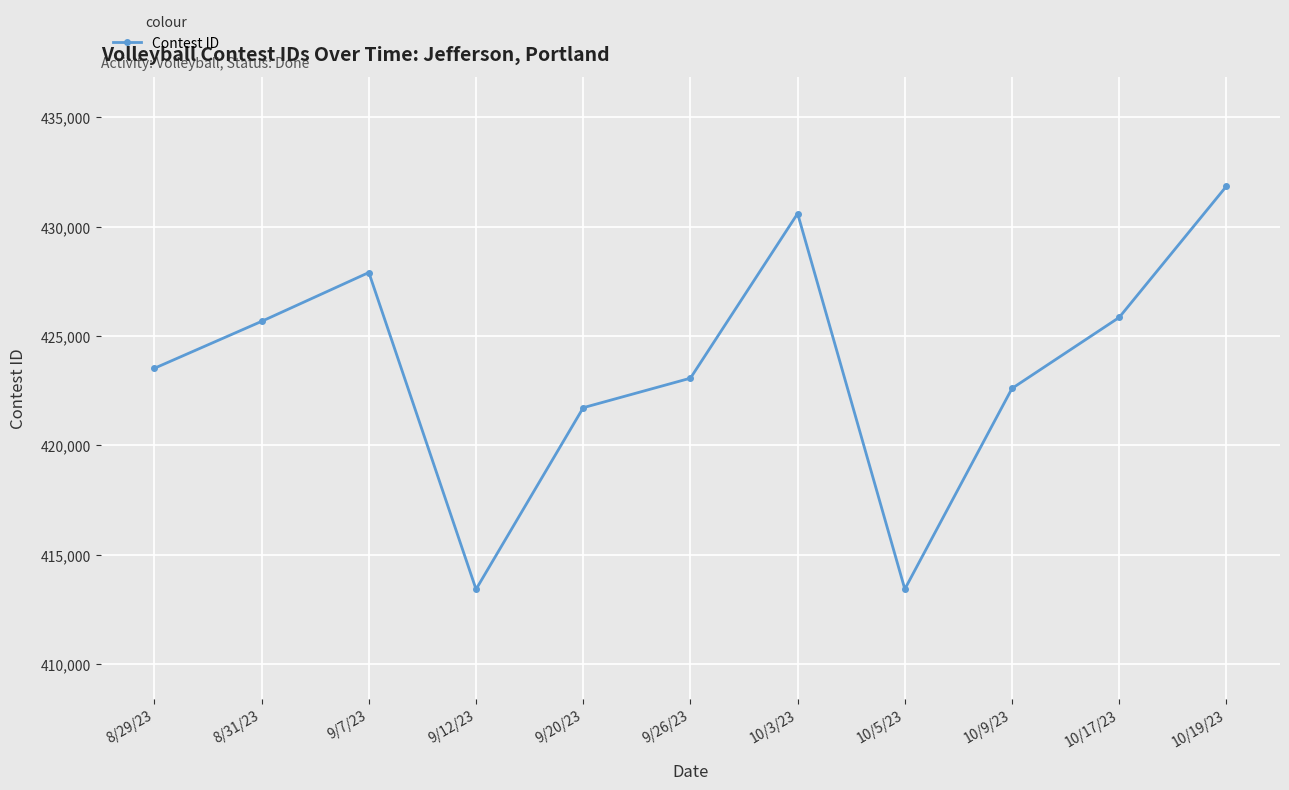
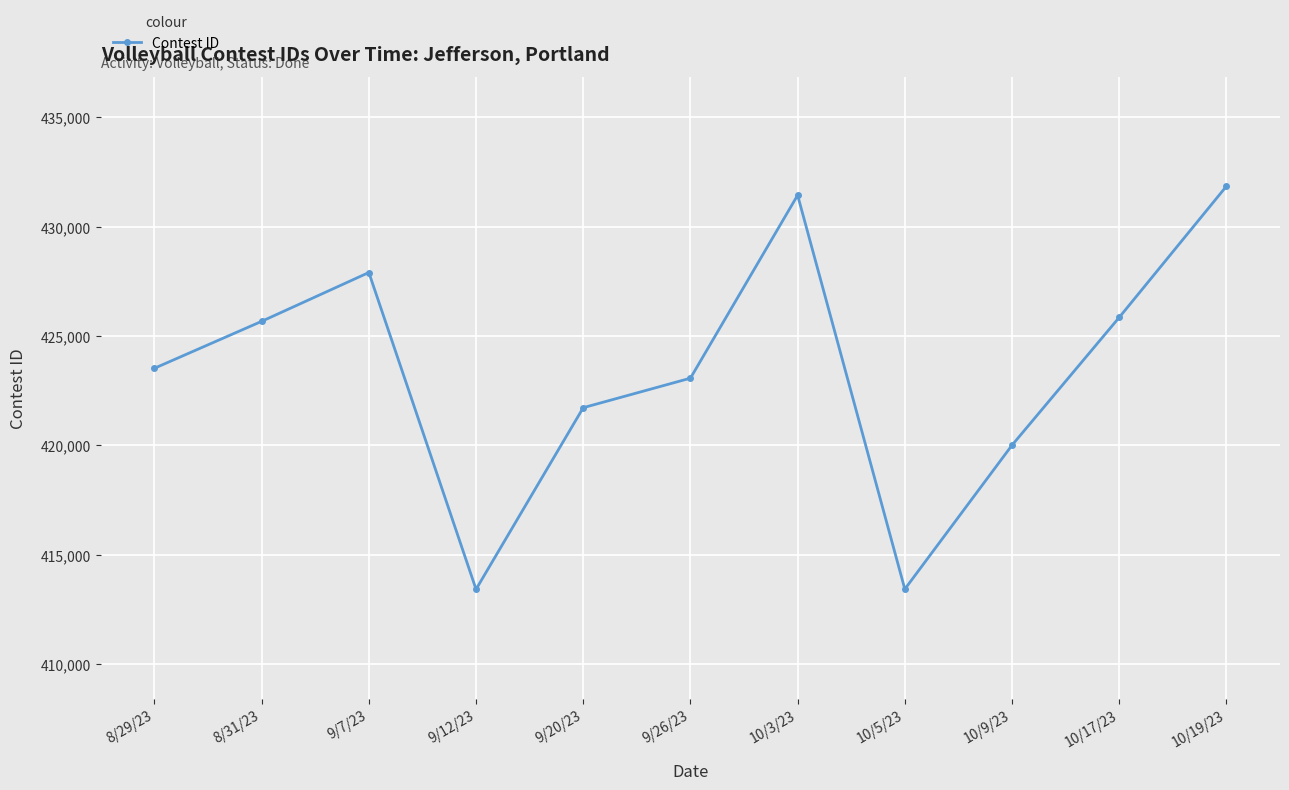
  {
    "8/29/23": "423,500",
    "8/31/23": "425,700",
    "9/7/23": "427,900",
    "9/12/23": "413,400",
    "9/20/23": "421,700",
    "9/26/23": "423,100",
-   "10/3/23": "430,600",
+   "10/3/23": "431,400",
    "10/5/23": "413,400",
-   "10/9/23": "422,600",
+   "10/9/23": "420,000",
    "10/17/23": "425,900",
    "10/19/23": "431,900"
  }
